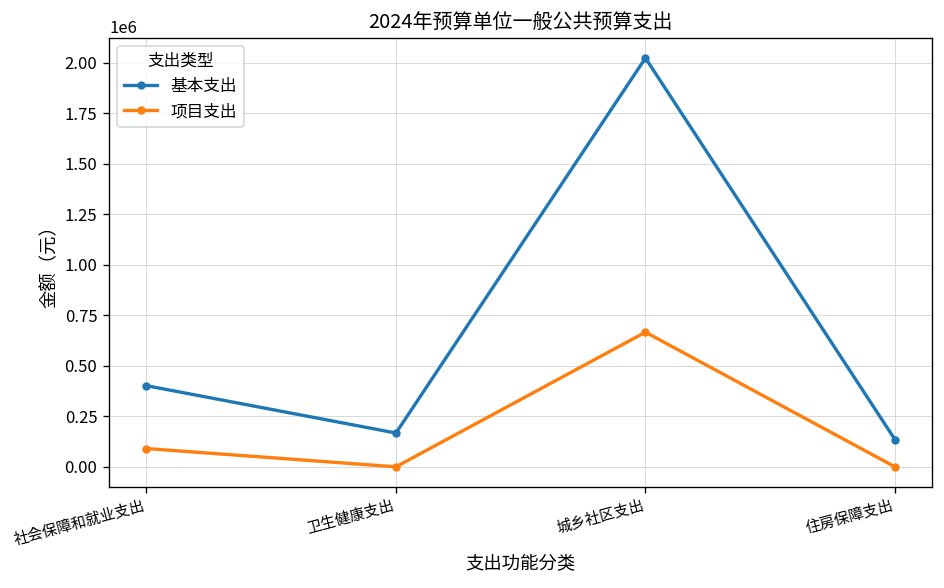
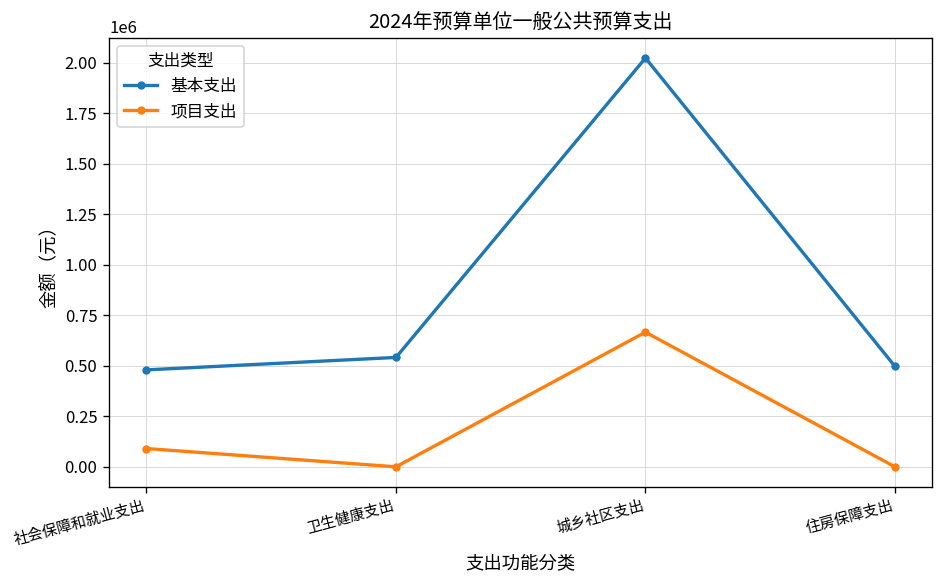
  {
    "基本支出": {
-     "社会保障和就业支出": 400000,
-     "卫生健康支出": 170000,
+     "社会保障和就业支出": 480000,
+     "卫生健康支出": 540000,
      "城乡社区支出": 2020000,
-     "住房保障支出": 130000
+     "住房保障支出": 500000
    },
    "项目支出": {
      "社会保障和就业支出": 90000,
      "卫生健康支出": 0,
      "城乡社区支出": 670000,
      "住房保障支出": 0
    }
  }
